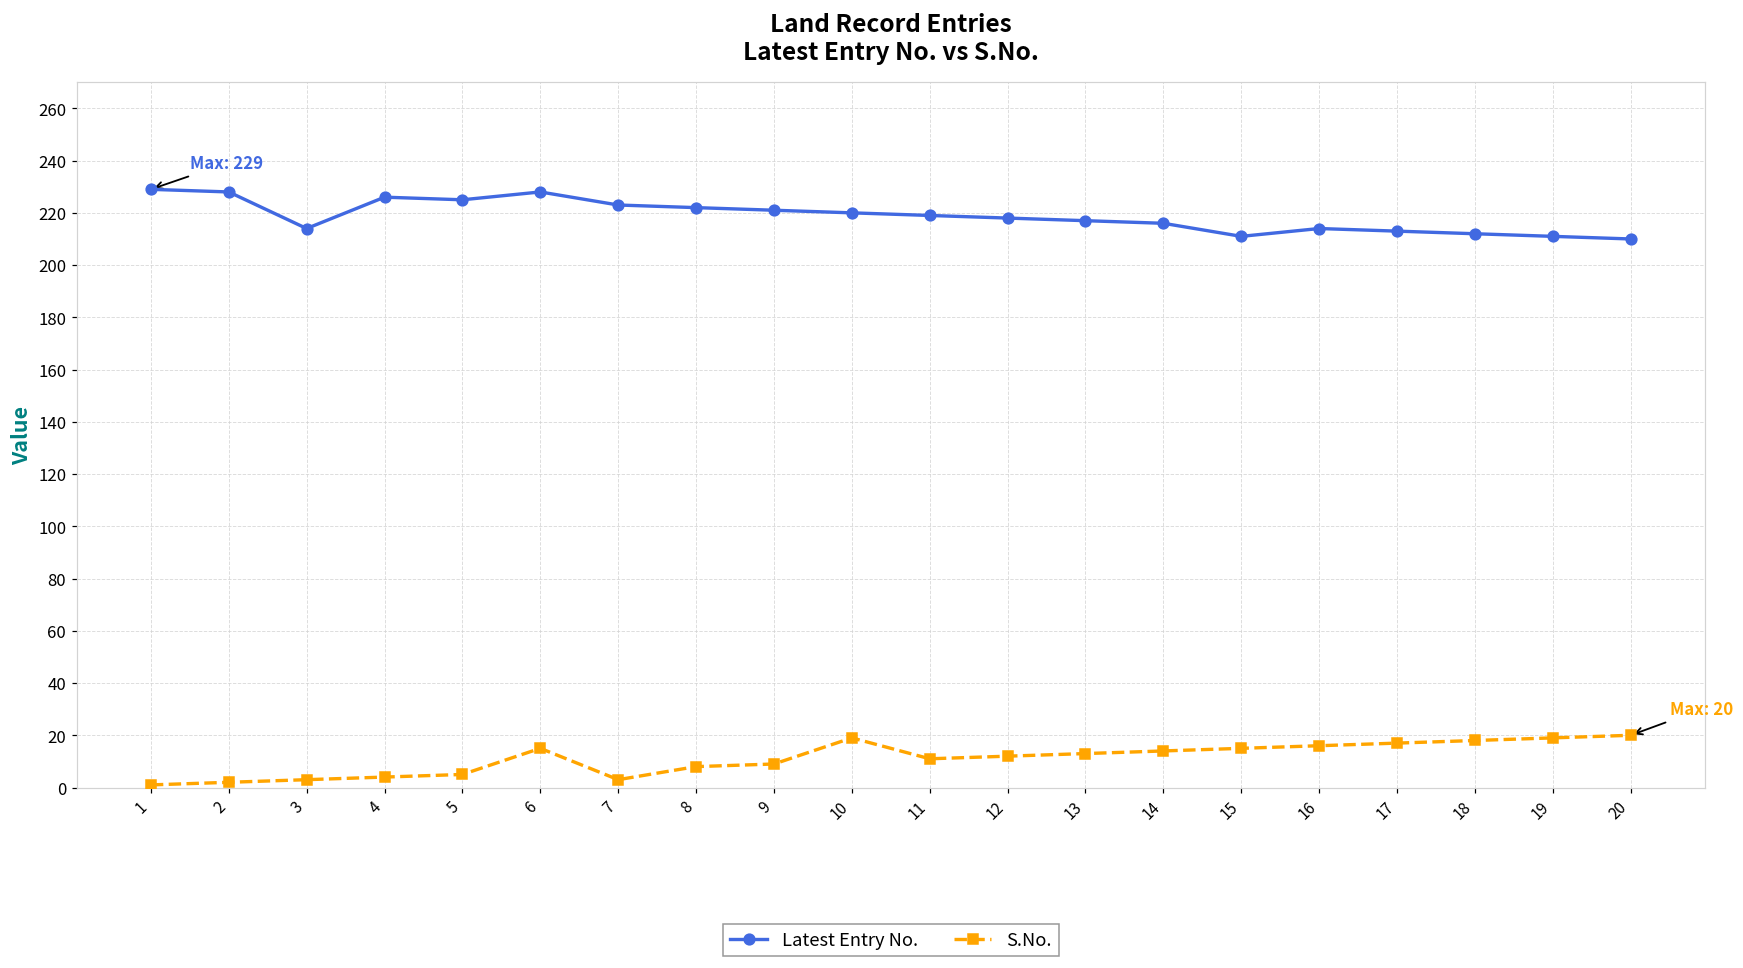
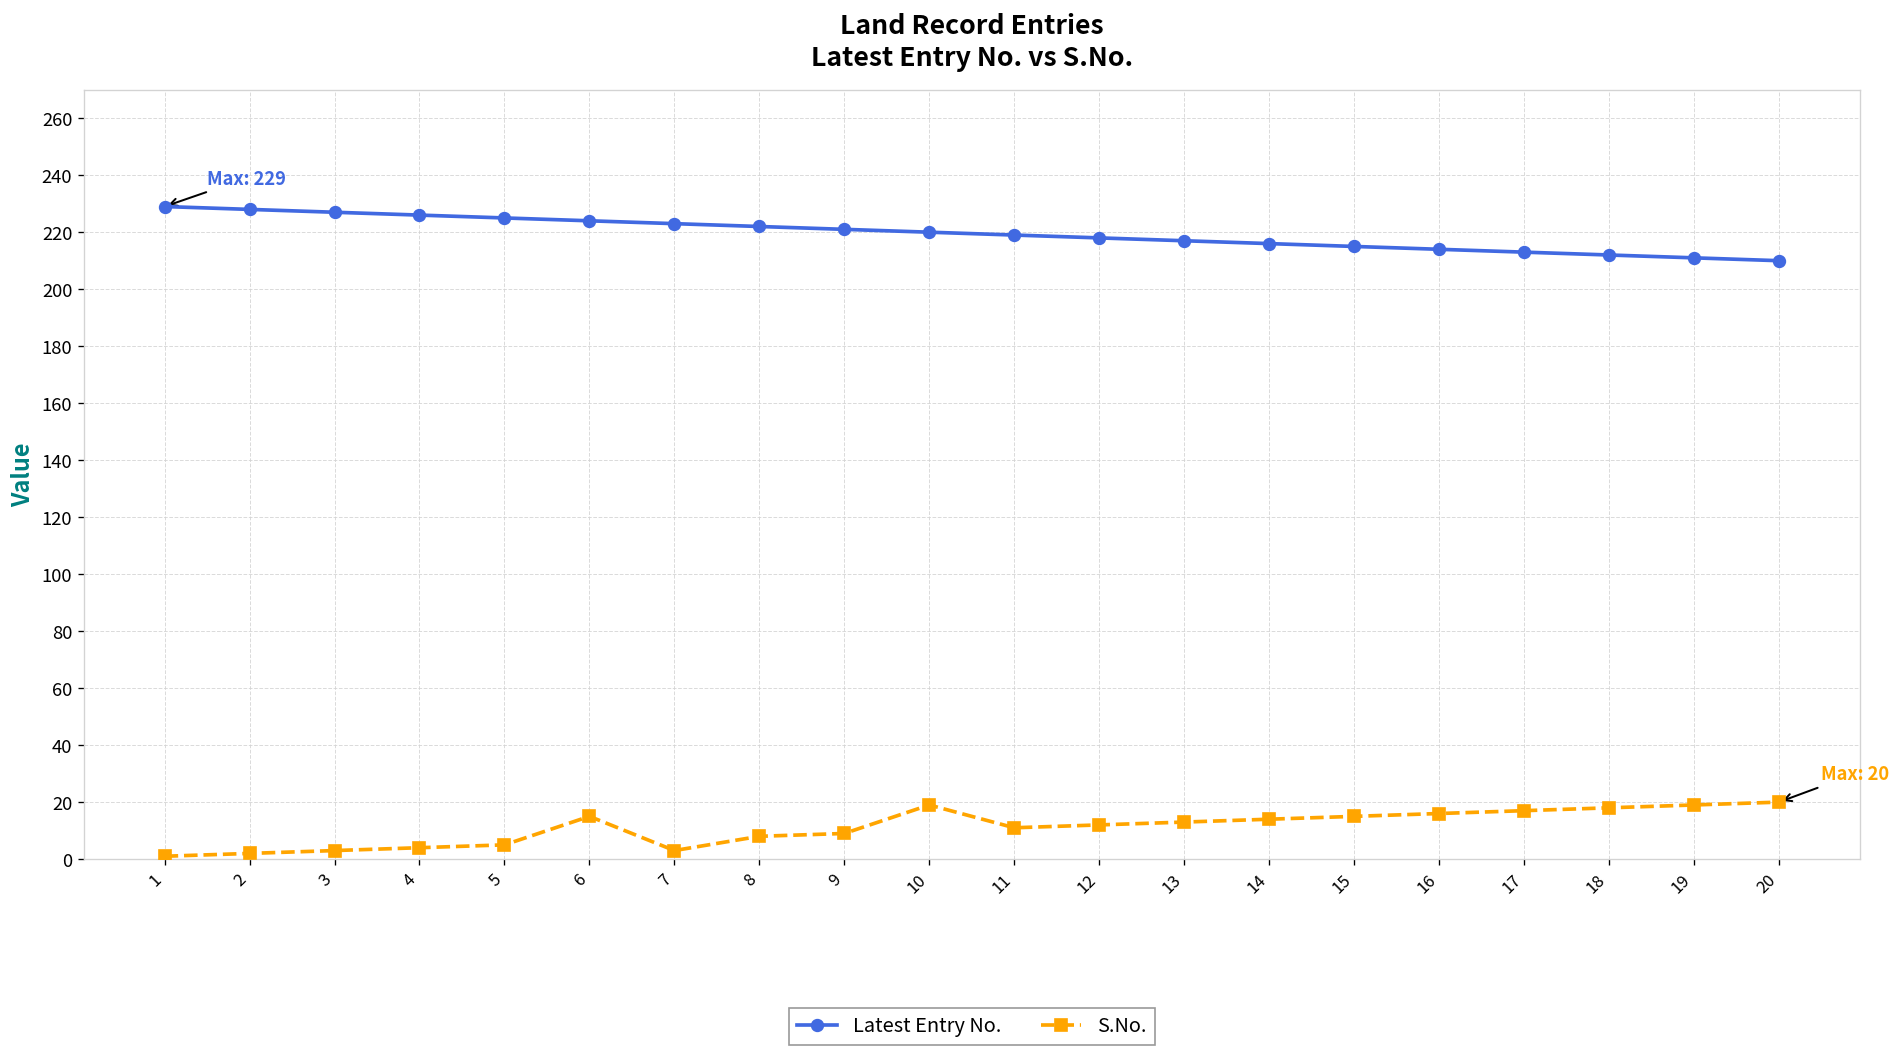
  {
    "Latest Entry No.": {
-     "3": 214,
+     "3": 227,
      "4": 226,
      "5": 225,
-     "6": 228,
+     "6": 224,
      "7": 223,
      "8": 222,
      "9": 221,
      "10": 220,
      "11": 219,
      "12": 218,
      "13": 217,
      "14": 216,
-     "15": 211,
+     "15": 215,
      "16": 214,
      "17": 213,
      "18": 212,
      "19": 211,
      "20": 210
    },
    "S.No.": {
      "20": 20
    }
  }
